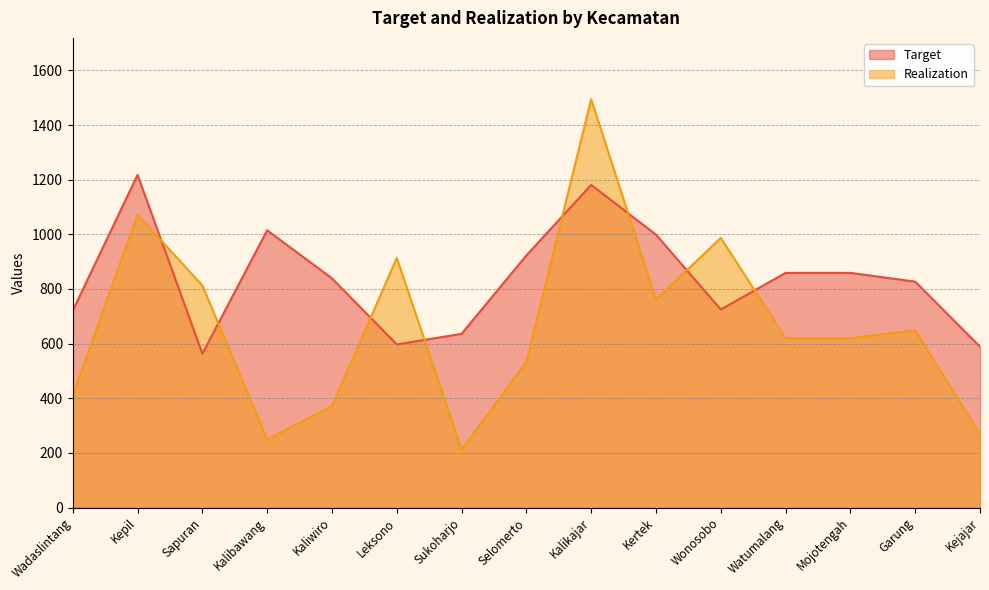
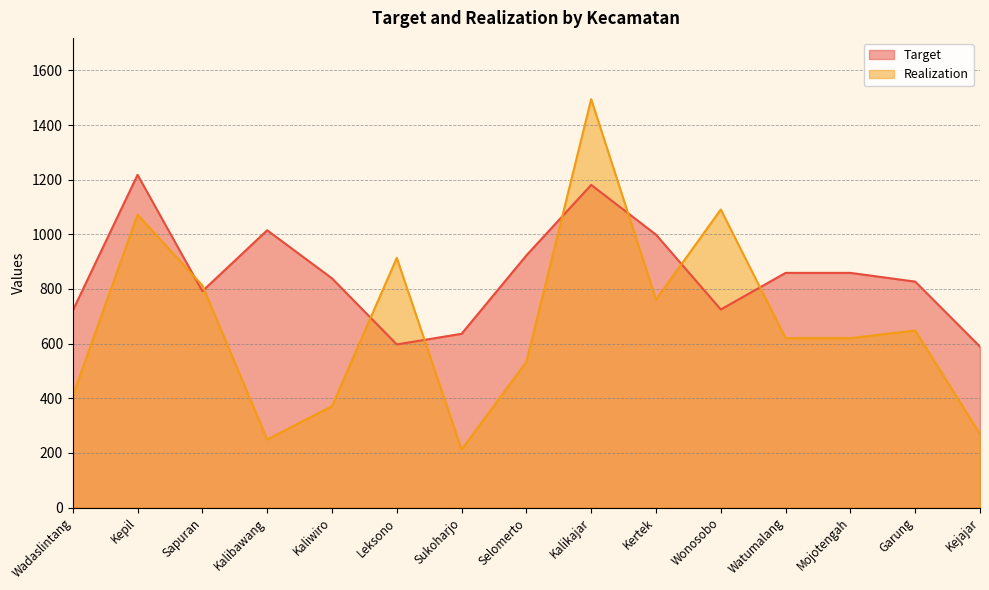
  {
    "Target": {
      "Wadaslintang": 720,
      "Kepil": 1220,
-     "Sapuran": 560,
+     "Sapuran": 790,
      "Kalibawang": 1020,
      "Kaliwiro": 840,
      "Leksono": 600,
      "Sukoharjo": 640,
      "Selomerto": 920,
      "Kalikajar": 1180,
      "Kertek": 1000,
      "Wonosobo": 730,
      "Watumalang": 860,
      "Mojotengah": 860,
      "Garung": 830,
      "Kejajar": 590
    },
    "Realization": {
      "Wadaslintang": 410,
      "Kepil": 1070,
      "Sapuran": 810,
      "Kalibawang": 250,
      "Kaliwiro": 370,
      "Leksono": 910,
      "Sukoharjo": 210,
      "Selomerto": 530,
      "Kalikajar": 1500,
      "Kertek": 760,
-     "Wonosobo": 990,
+     "Wonosobo": 1090,
      "Watumalang": 620,
      "Mojotengah": 620,
      "Garung": 650,
      "Kejajar": 270
    }
  }
